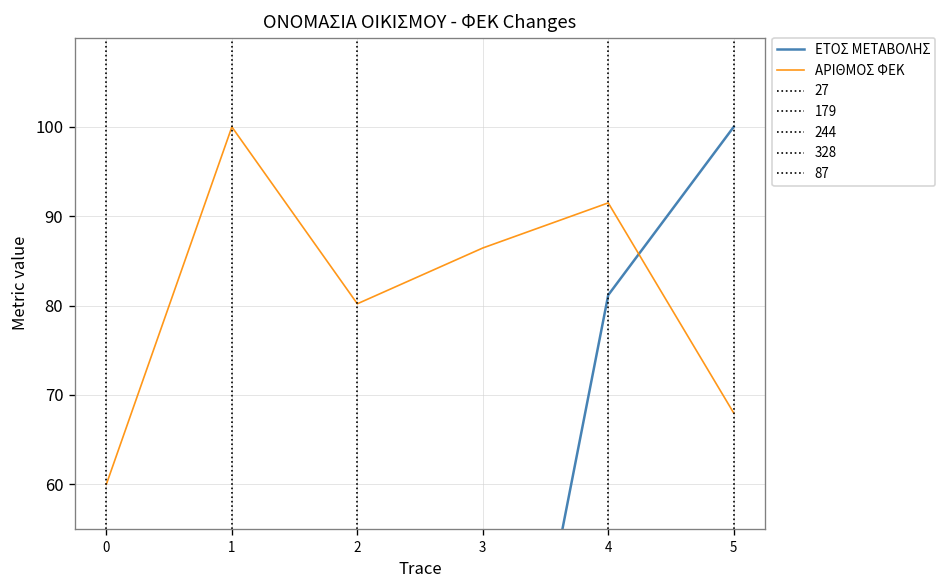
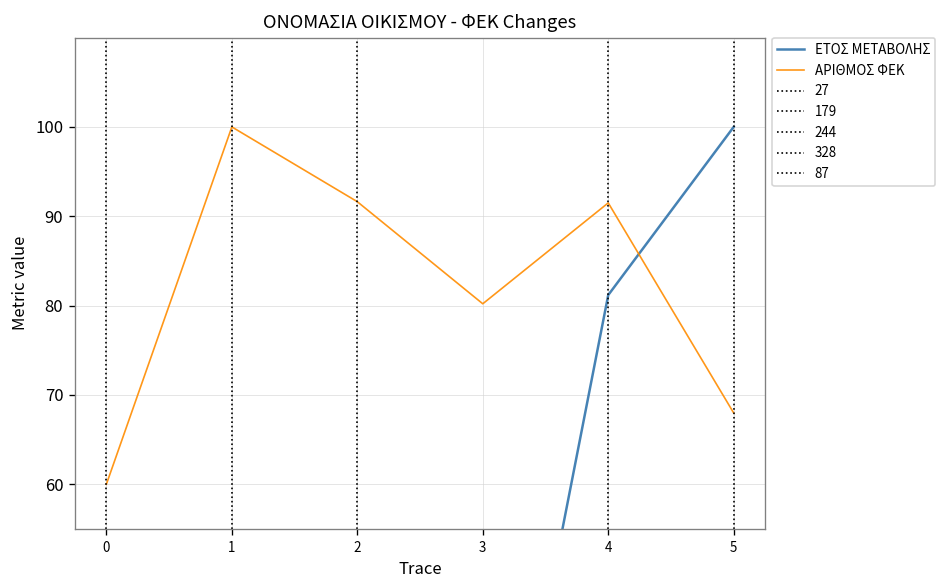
  {
    "ΕΤΟΣ ΜΕΤΑΒΟΛΗΣ": {
      "4": 81,
      "5": 100
    },
    "ΑΡΙΘΜΟΣ ΦΕΚ": {
      "0": 60,
      "1": 100,
-     "2": 80,
-     "3": 86,
+     "2": 92,
+     "3": 80,
      "4": 91,
      "5": 68
    }
  }
